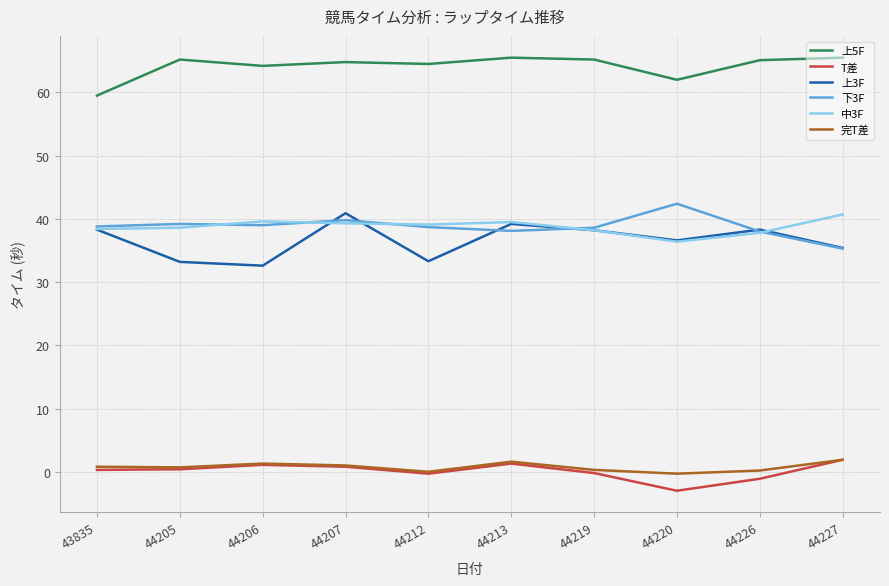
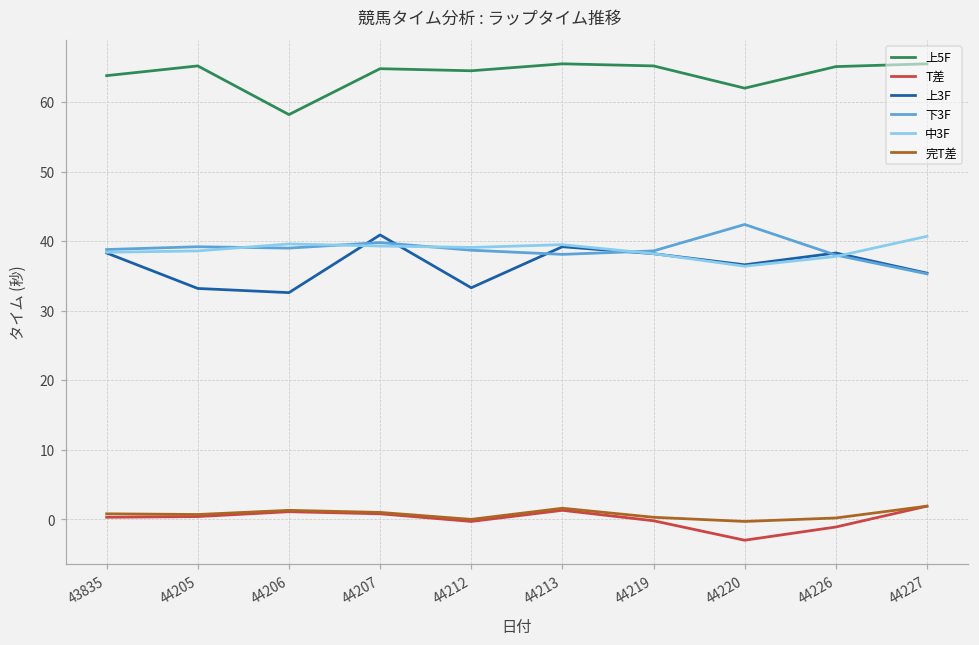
  {
    "上5F": {
-     "43835": 60,
+     "43835": 64,
      "44205": 65,
-     "44206": 64,
+     "44206": 58,
      "44207": 65,
      "44212": 65,
      "44213": 66,
      "44219": 65,
      "44220": 62,
      "44226": 65
    },
    "上3F": {
      "44205": 33,
      "44206": 33,
      "44207": 41,
      "44212": 33
    },
    "下3F": {
      "44205": 39,
      "44206": 39,
      "44207": 40,
      "44213": 38,
      "44219": 39,
      "44220": 42
    },
    "中3F": {
      "44205": 39,
      "44206": 40,
      "44207": 39,
      "44227": 41
    }
  }
